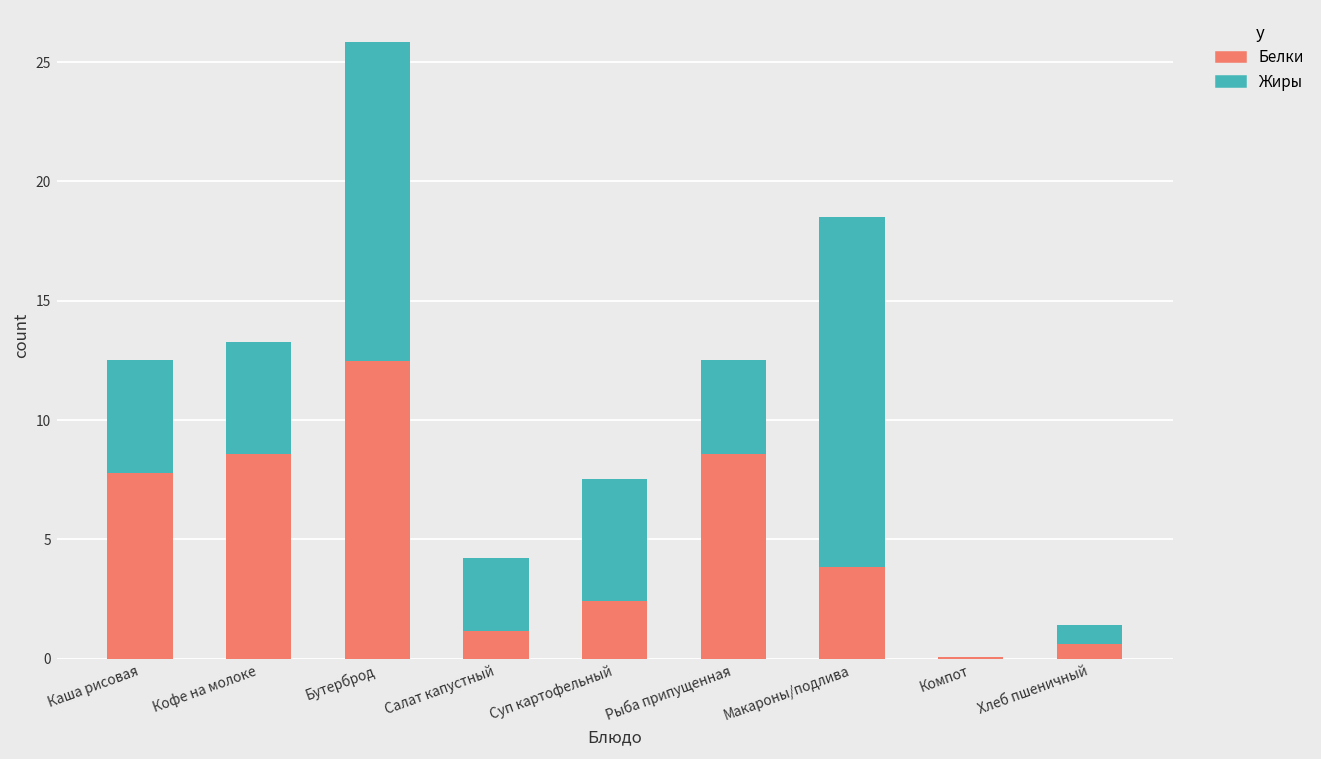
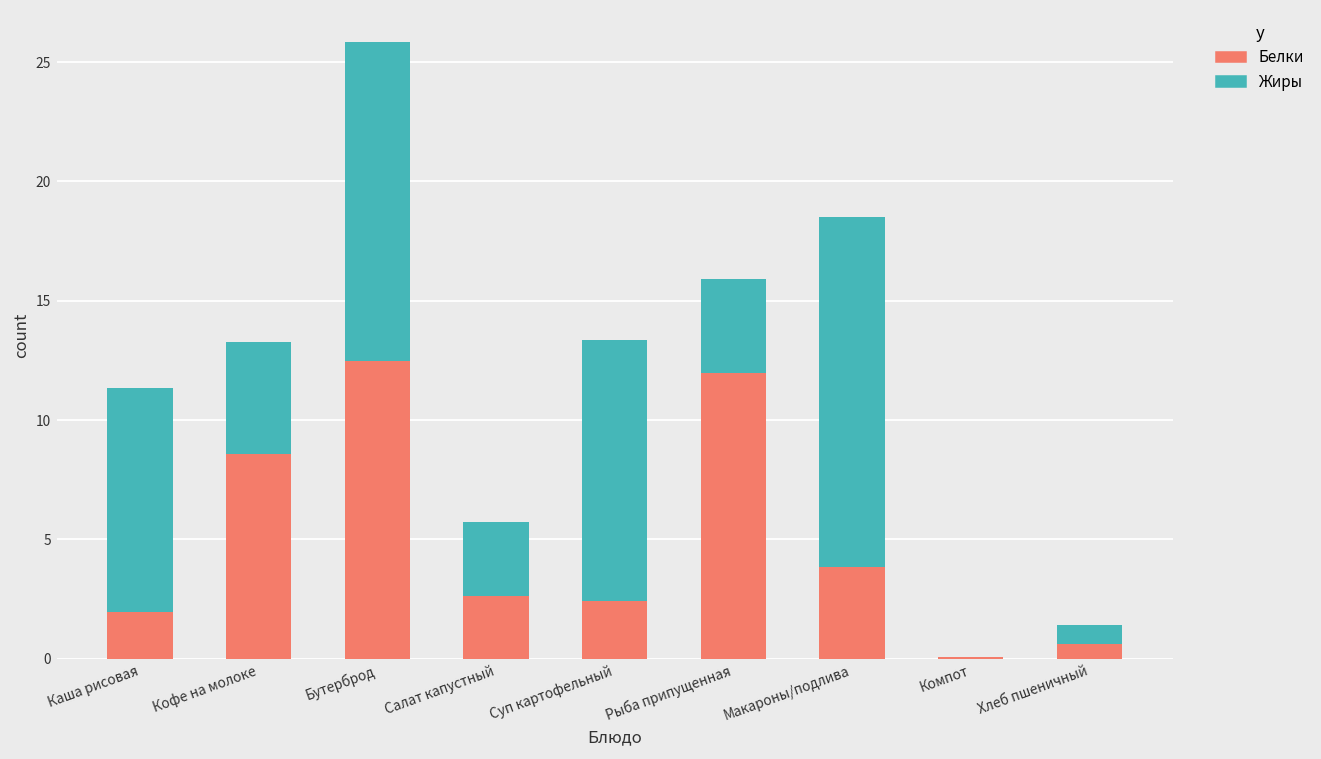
  {
    "Белки": {
-     "Каша рисовая": 7.8,
+     "Каша рисовая": 2.0,
      "Кофе на молоке": 8.6,
      "Бутерброд": 12.5,
-     "Салат капустный": 1.2,
+     "Салат капустный": 2.6,
      "Суп картофельный": 2.4,
-     "Рыба припущенная": 8.6,
+     "Рыба припущенная": 12.0,
      "Макароны/подлива": 3.8,
      "Хлеб пшеничный": 0.6
    },
    "Жиры": {
-     "Каша рисовая": 4.7,
+     "Каша рисовая": 9.4,
      "Кофе на молоке": 4.7,
      "Бутерброд": 13.4,
      "Салат капустный": 3.1,
-     "Суп картофельный": 5.1,
+     "Суп картофельный": 10.9,
      "Рыба припущенная": 4.0,
      "Макароны/подлива": 14.7,
      "Компот": 0.0,
      "Хлеб пшеничный": 0.8
    }
  }
